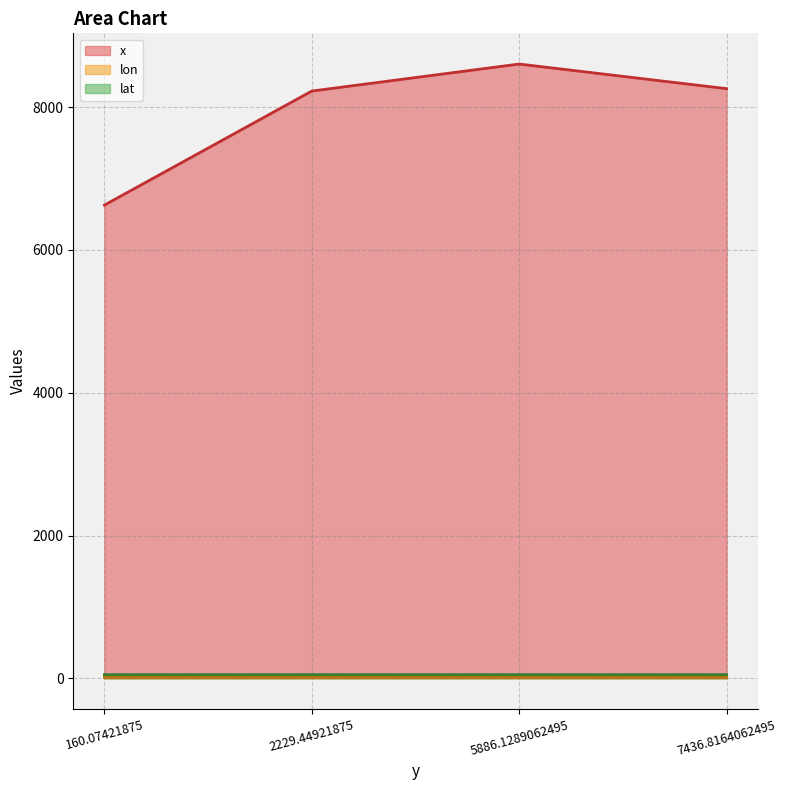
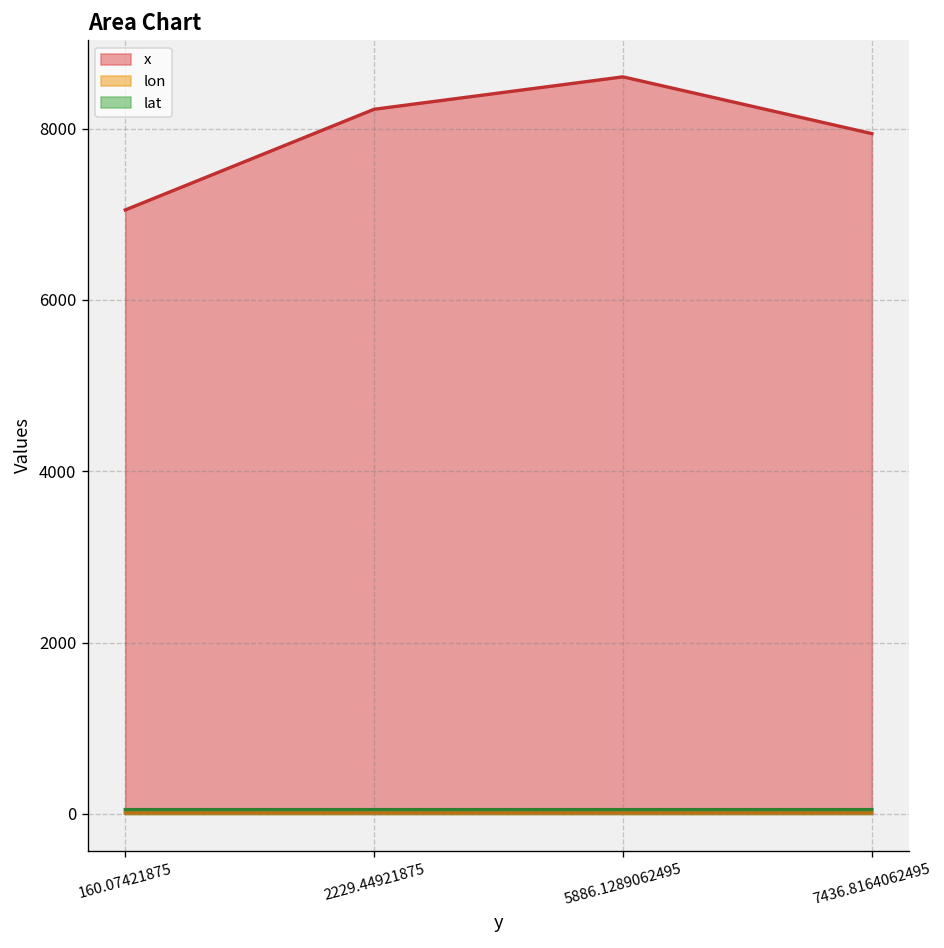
  {
    "x": {
-     "160.07421875": 6600,
+     "160.07421875": 7100,
      "2229.44921875": 8200,
      "5886.1289062495": 8600,
-     "7436.8164062495": 8300
+     "7436.8164062495": 7900
    },
    "lon": {
      "160.07421875": 0,
      "2229.44921875": 0,
      "5886.1289062495": 0,
      "7436.8164062495": 0
    },
    "lat": {
      "160.07421875": 100,
      "2229.44921875": 100,
      "5886.1289062495": 100,
      "7436.8164062495": 100
    }
  }
